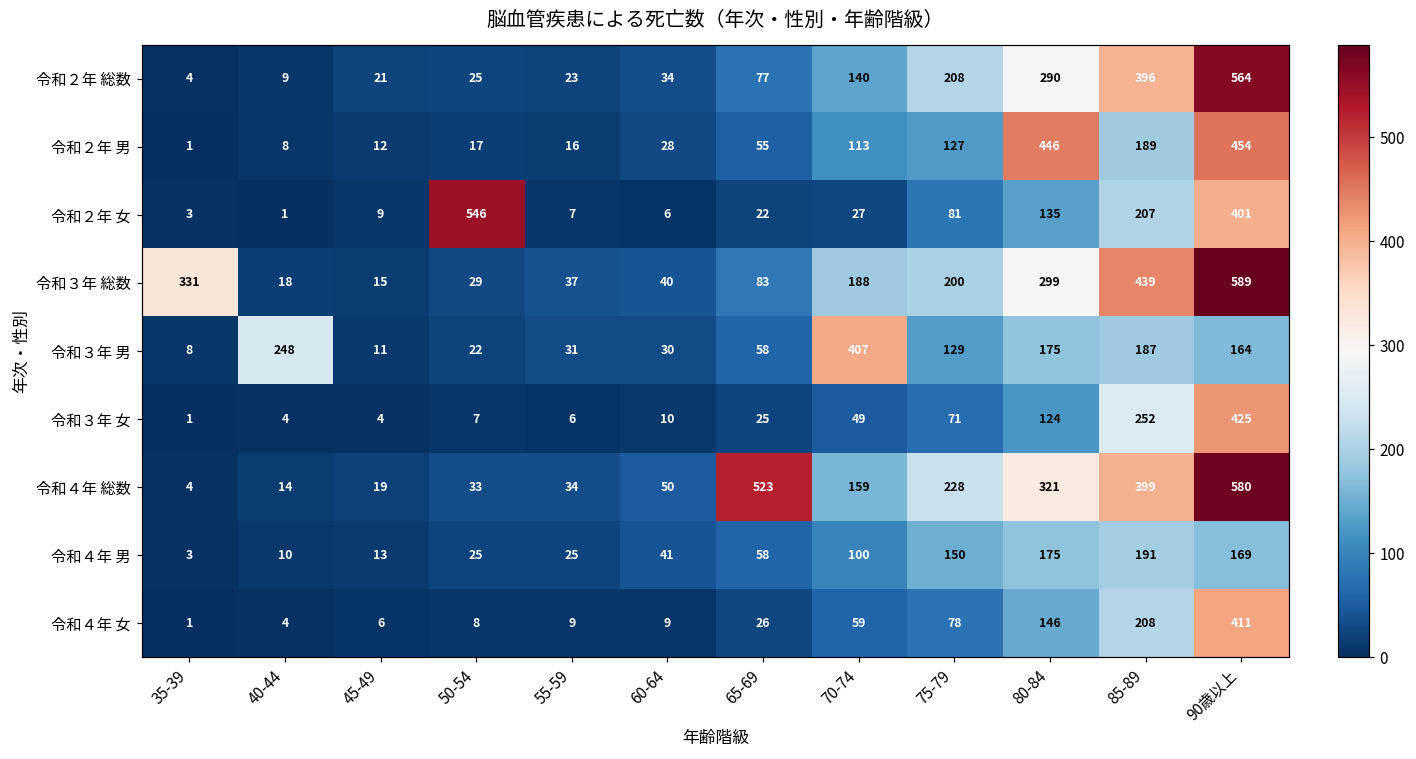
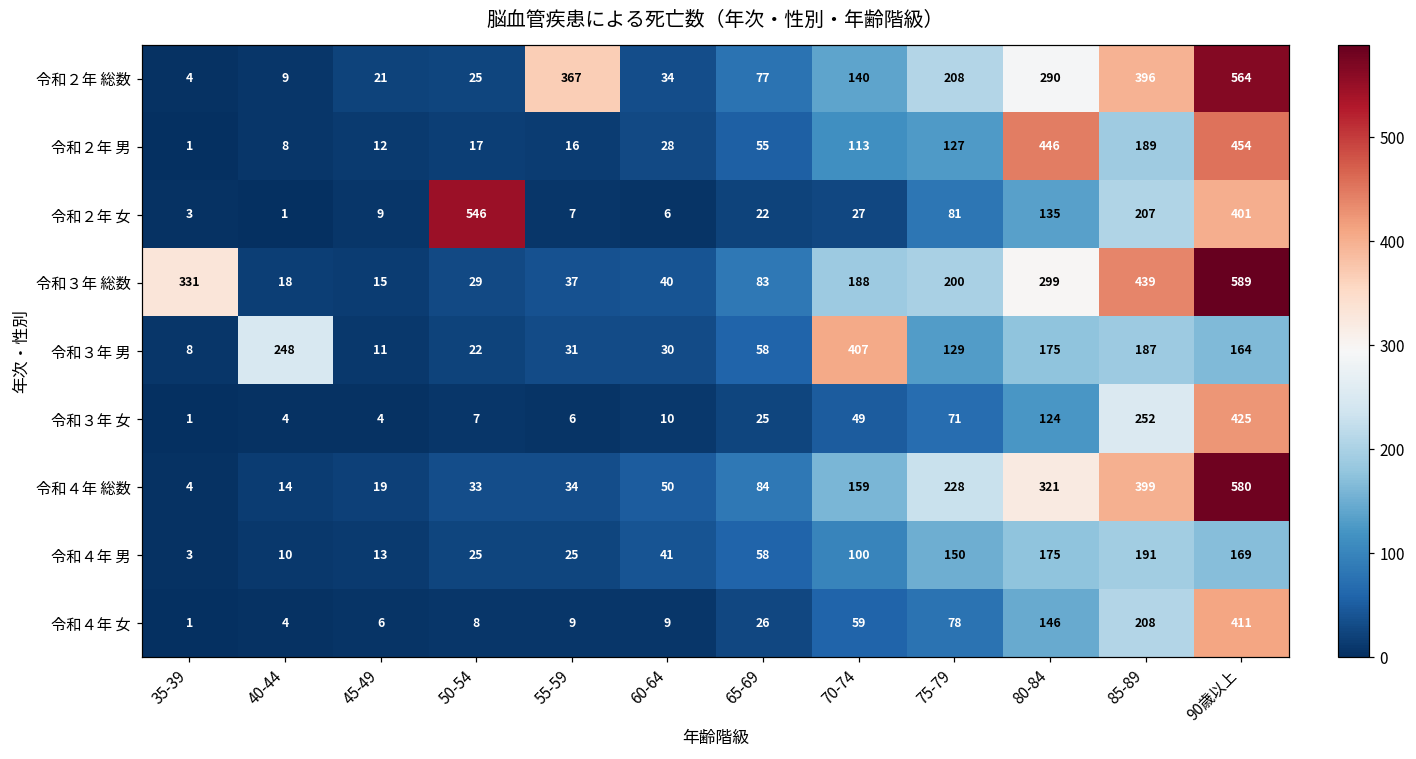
  {
    "令和２年 総数": {
      "35-39": 4,
      "40-44": 9,
      "45-49": 21,
      "50-54": 25,
-     "55-59": 23,
+     "55-59": 367,
      "60-64": 34,
      "65-69": 77,
      "70-74": 140,
      "75-79": 208,
      "80-84": 290,
      "85-89": 396,
      "90歳以上": 564
    },
    "令和２年 男": {
      "35-39": 1,
      "40-44": 8,
      "45-49": 12,
      "50-54": 17,
      "55-59": 16,
      "60-64": 28,
      "65-69": 55,
      "70-74": 113,
      "75-79": 127,
      "80-84": 446,
      "85-89": 189,
      "90歳以上": 454
    },
    "令和２年 女": {
      "35-39": 3,
      "40-44": 1,
      "45-49": 9,
      "50-54": 546,
      "55-59": 7,
      "60-64": 6,
      "65-69": 22,
      "70-74": 27,
      "75-79": 81,
      "80-84": 135,
      "85-89": 207,
      "90歳以上": 401
    },
    "令和３年 総数": {
      "35-39": 331,
      "40-44": 18,
      "45-49": 15,
      "50-54": 29,
      "55-59": 37,
      "60-64": 40,
      "65-69": 83,
      "70-74": 188,
      "75-79": 200,
      "80-84": 299,
      "85-89": 439,
      "90歳以上": 589
    },
    "令和３年 男": {
      "35-39": 8,
      "40-44": 248,
      "45-49": 11,
      "50-54": 22,
      "55-59": 31,
      "60-64": 30,
      "65-69": 58,
      "70-74": 407,
      "75-79": 129,
      "80-84": 175,
      "85-89": 187,
      "90歳以上": 164
    },
    "令和３年 女": {
      "35-39": 1,
      "40-44": 4,
      "45-49": 4,
      "50-54": 7,
      "55-59": 6,
      "60-64": 10,
      "65-69": 25,
      "70-74": 49,
      "75-79": 71,
      "80-84": 124,
      "85-89": 252,
      "90歳以上": 425
    },
    "令和４年 総数": {
      "35-39": 4,
      "40-44": 14,
      "45-49": 19,
      "50-54": 33,
      "55-59": 34,
      "60-64": 50,
-     "65-69": 523,
+     "65-69": 84,
      "70-74": 159,
      "75-79": 228,
      "80-84": 321,
      "85-89": 399,
      "90歳以上": 580
    },
    "令和４年 男": {
      "35-39": 3,
      "40-44": 10,
      "45-49": 13,
      "50-54": 25,
      "55-59": 25,
      "60-64": 41,
      "65-69": 58,
      "70-74": 100,
      "75-79": 150,
      "80-84": 175,
      "85-89": 191,
      "90歳以上": 169
    },
    "令和４年 女": {
      "35-39": 1,
      "40-44": 4,
      "45-49": 6,
      "50-54": 8,
      "55-59": 9,
      "60-64": 9,
      "65-69": 26,
      "70-74": 59,
      "75-79": 78,
      "80-84": 146,
      "85-89": 208,
      "90歳以上": 411
    }
  }
